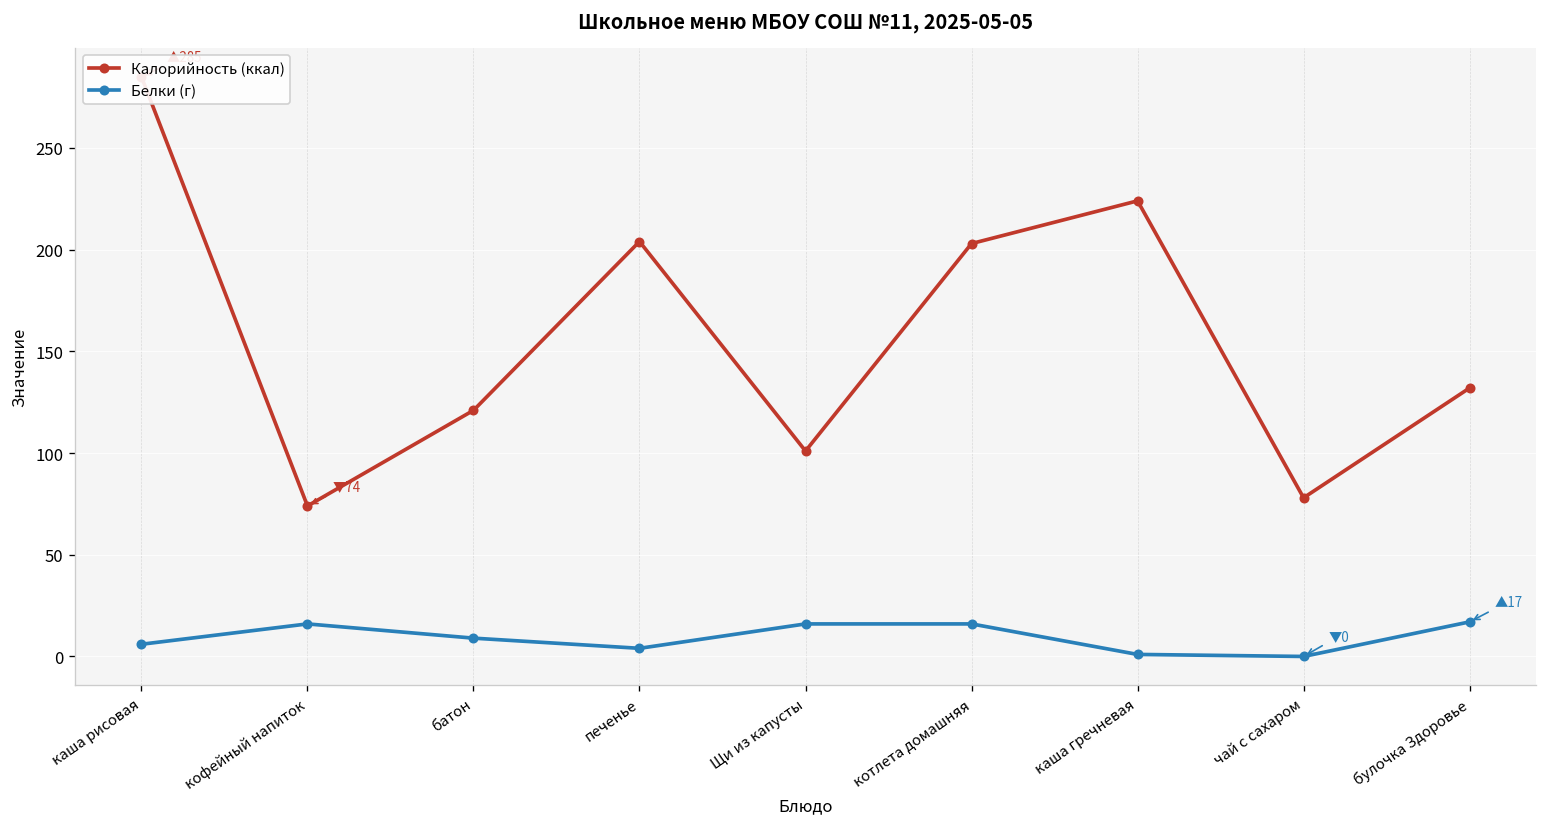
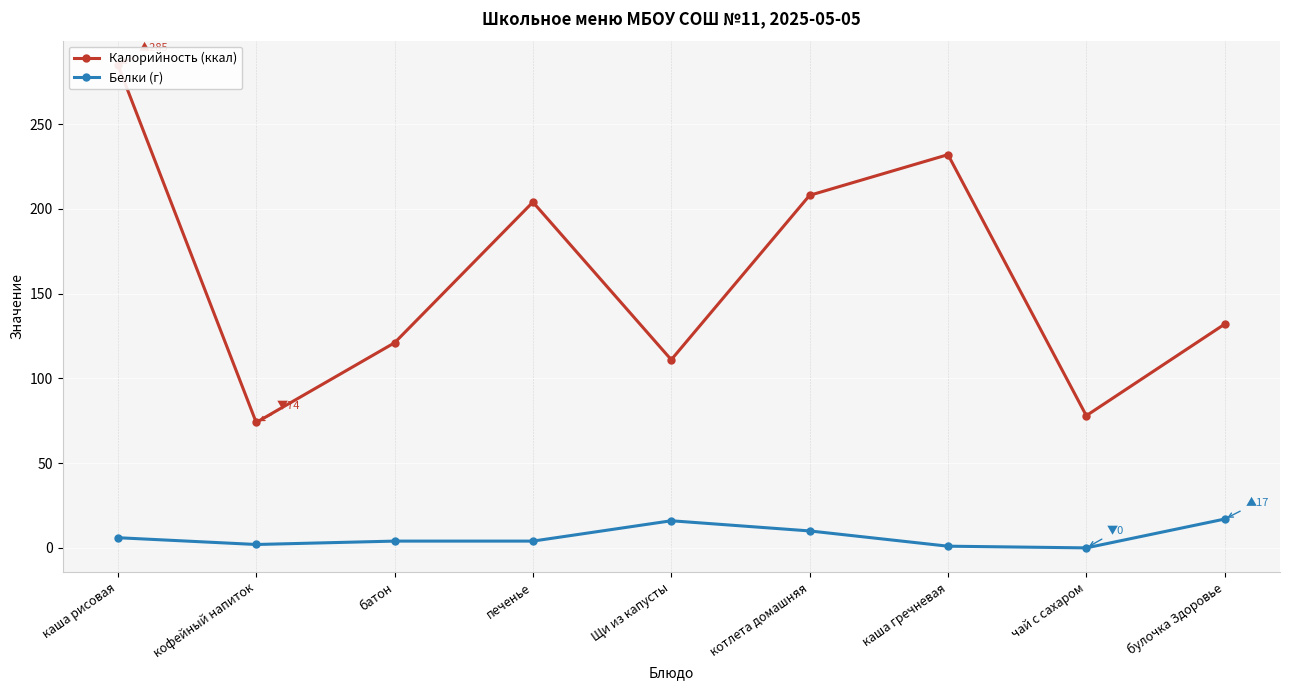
  {
    "Калорийность (ккал)": {
      "батон": 121,
      "печенье": 204,
-     "Щи из капусты": 101,
-     "котлета домашняя": 203,
-     "каша гречневая": 224,
+     "Щи из капусты": 111,
+     "котлета домашняя": 208,
+     "каша гречневая": 232,
      "чай с сахаром": 78,
      "булочка Здоровье": 132
    },
    "Белки (г)": {
      "каша рисовая": 6,
-     "кофейный напиток": 16,
-     "батон": 9,
+     "кофейный напиток": 2,
+     "батон": 4,
      "печенье": 4,
      "Щи из капусты": 16,
-     "котлета домашняя": 16,
+     "котлета домашняя": 10,
      "каша гречневая": 1
    }
  }
